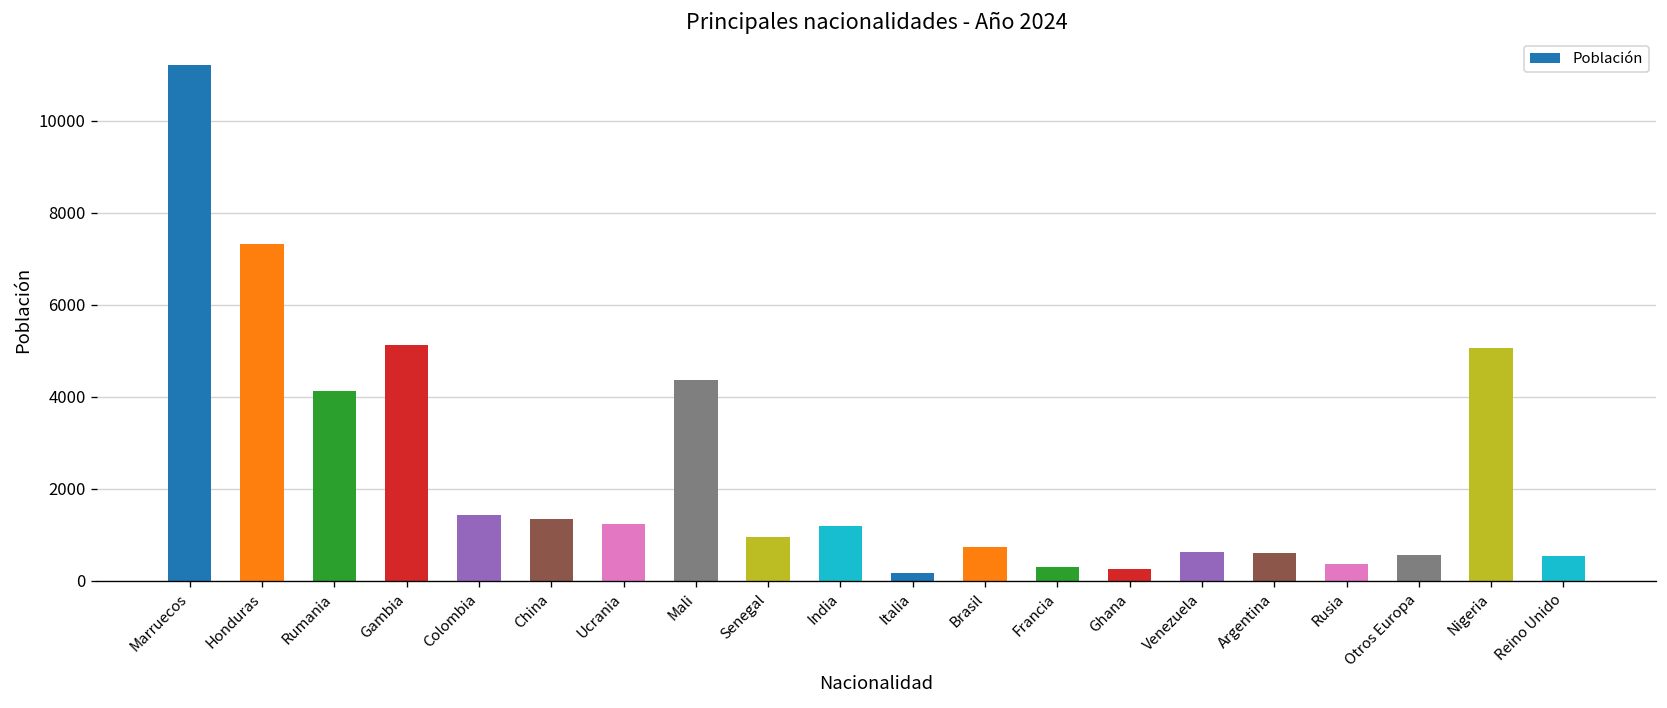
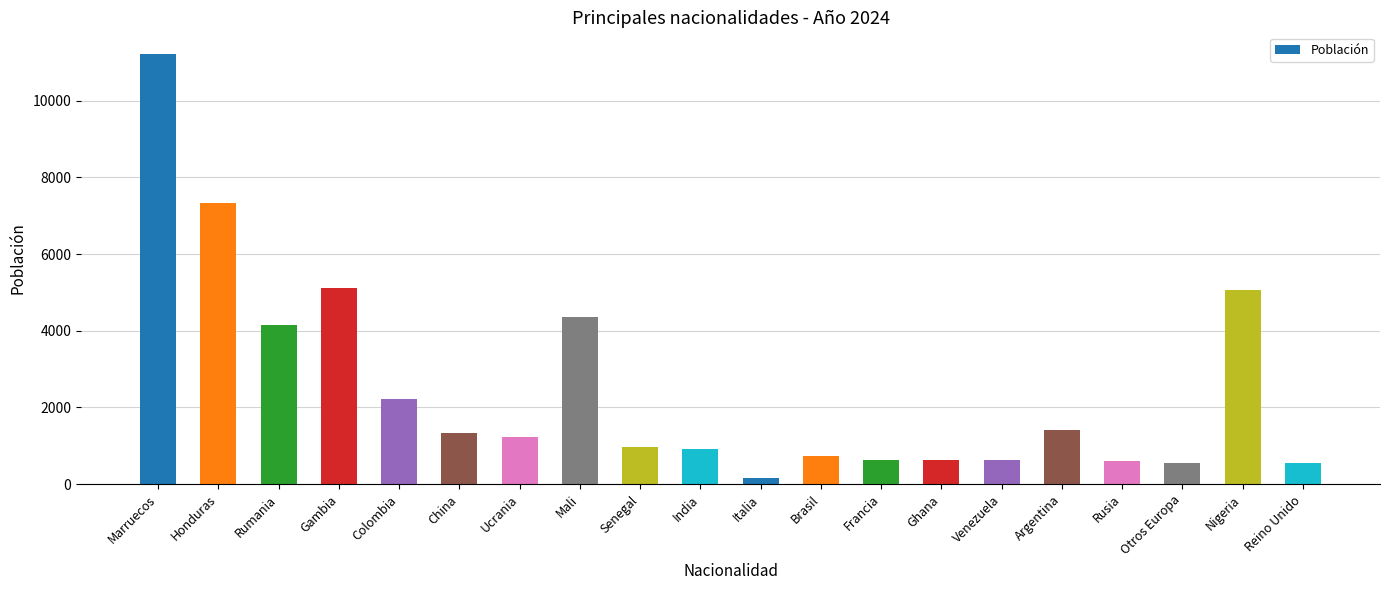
  {
    "Marruecos": 11200,
    "Honduras": 7300,
    "Rumania": 4100,
    "Gambia": 5100,
-   "Colombia": 1400,
+   "Colombia": 2200,
    "China": 1300,
    "Ucrania": 1200,
    "Mali": 4400,
    "Senegal": 1000,
-   "India": 1200,
+   "India": 900,
    "Italia": 200,
    "Brasil": 700,
-   "Francia": 300,
-   "Ghana": 300,
+   "Francia": 600,
+   "Ghana": 600,
    "Venezuela": 600,
-   "Argentina": 600,
-   "Rusia": 400,
+   "Argentina": 1400,
+   "Rusia": 600,
    "Otros Europa": 600,
    "Nigeria": 5100,
    "Reino Unido": 500
  }
